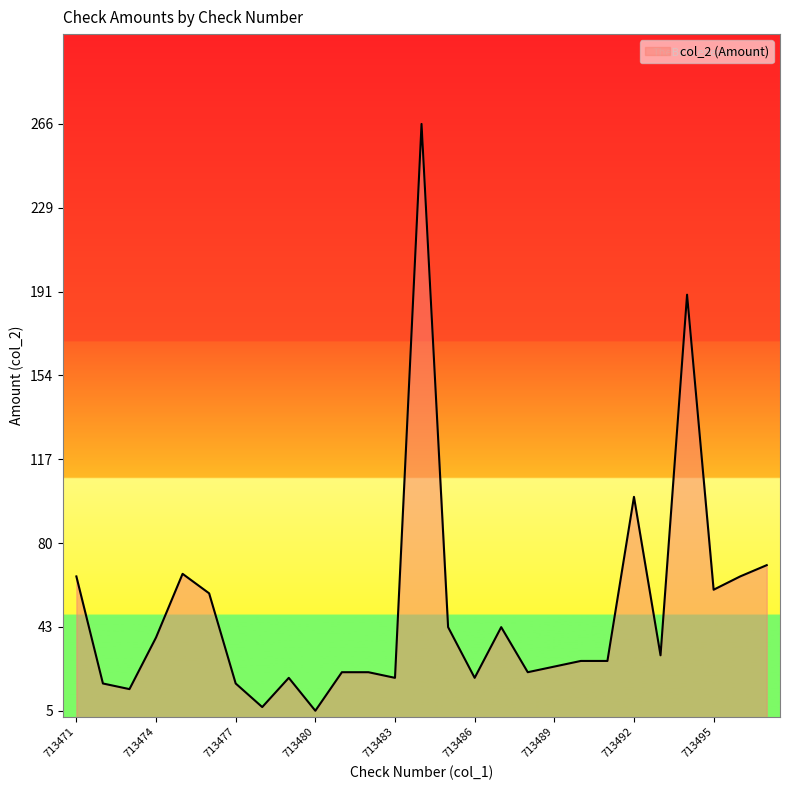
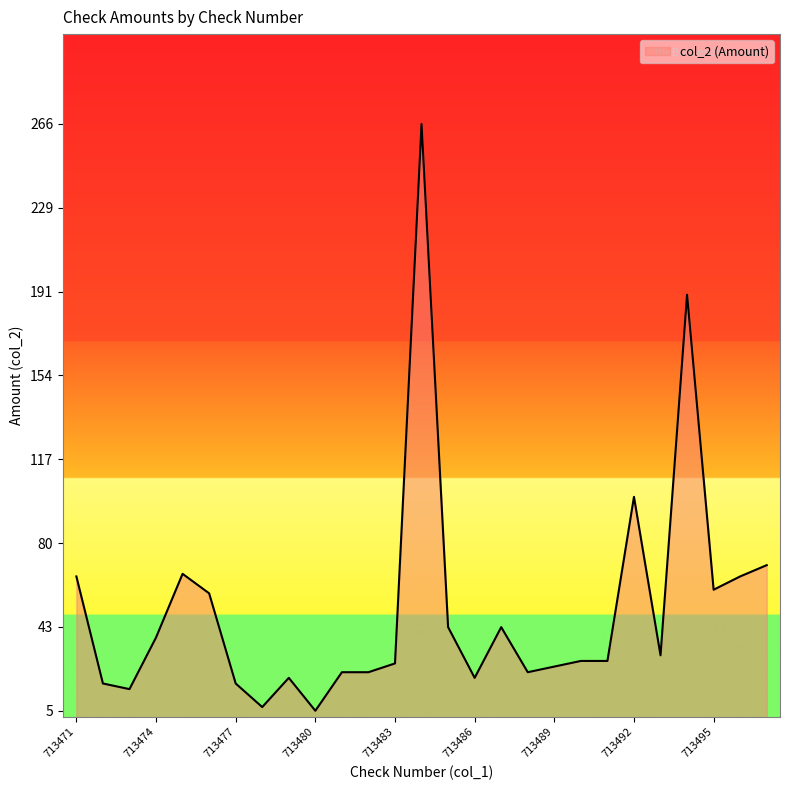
  {
    "713471": 65,
    "713474": 38,
    "713477": 18,
    "713480": 5,
-   "713483": 20,
+   "713483": 26,
    "713486": 20,
    "713489": 25,
    "713492": 100,
    "713495": 59
  }
